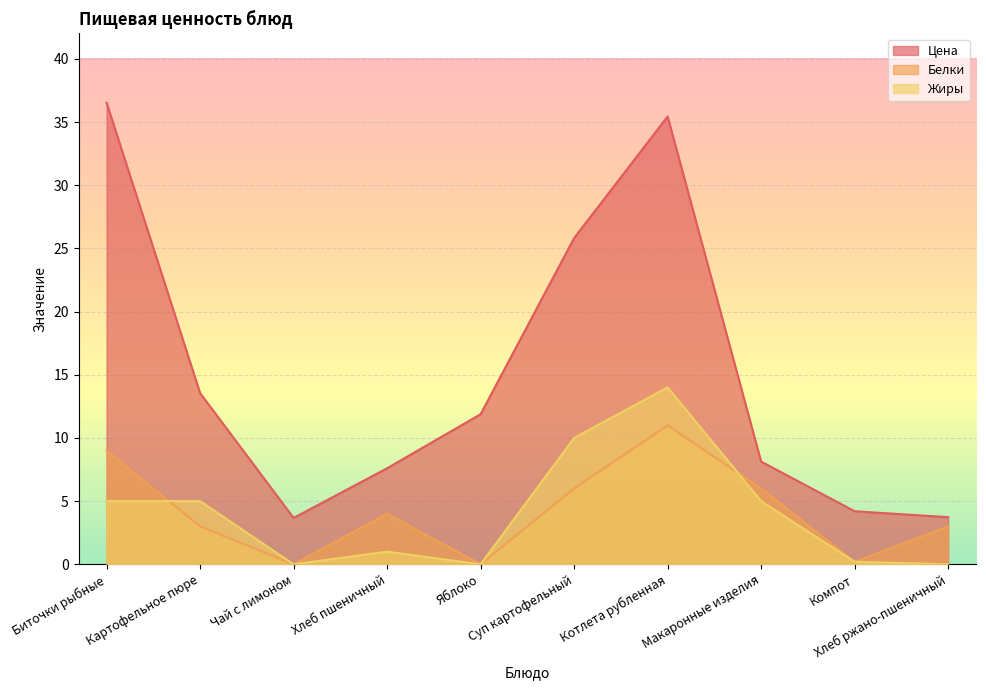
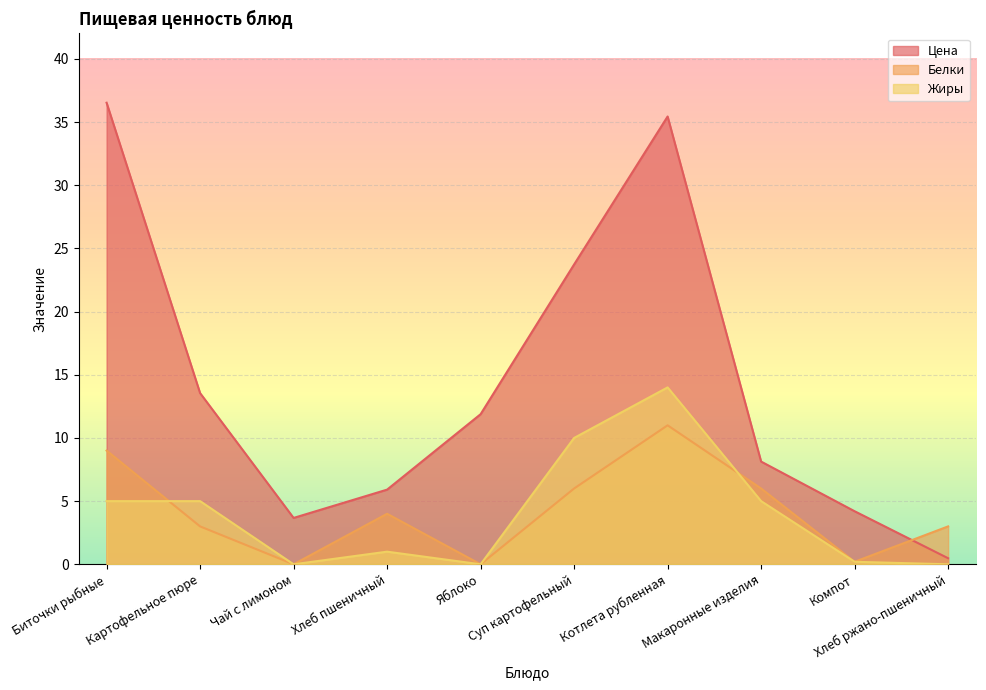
  {
    "Цена": {
      "Биточки рыбные": 36.5,
      "Картофельное пюре": 13.6,
      "Чай с лимоном": 3.7,
-     "Хлеб пшеничный": 7.6,
+     "Хлеб пшеничный": 5.9,
      "Яблоко": 11.9,
-     "Суп картофельный": 25.8,
+     "Суп картофельный": 23.7,
      "Котлета рубленная": 35.4,
      "Макаронные изделия": 8.1,
      "Компот": 4.2,
-     "Хлеб ржано-пшеничный": 3.7
+     "Хлеб ржано-пшеничный": 0.5
    }
  }
